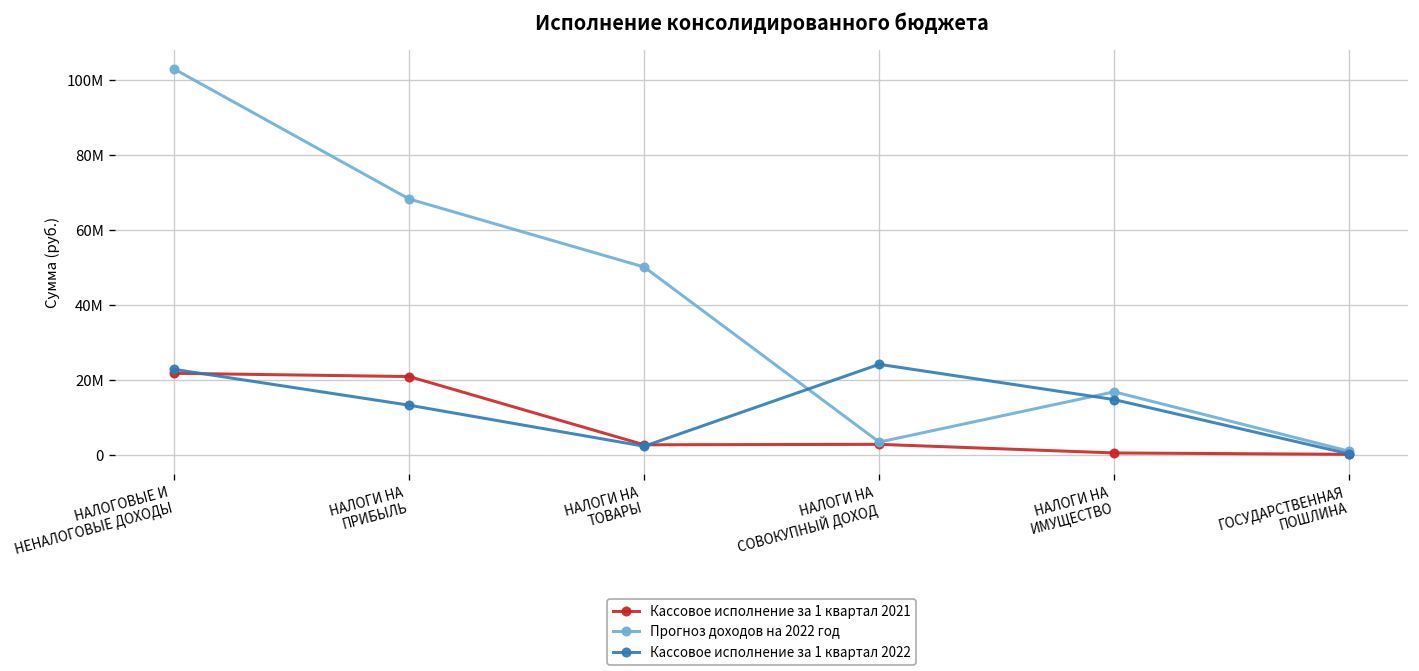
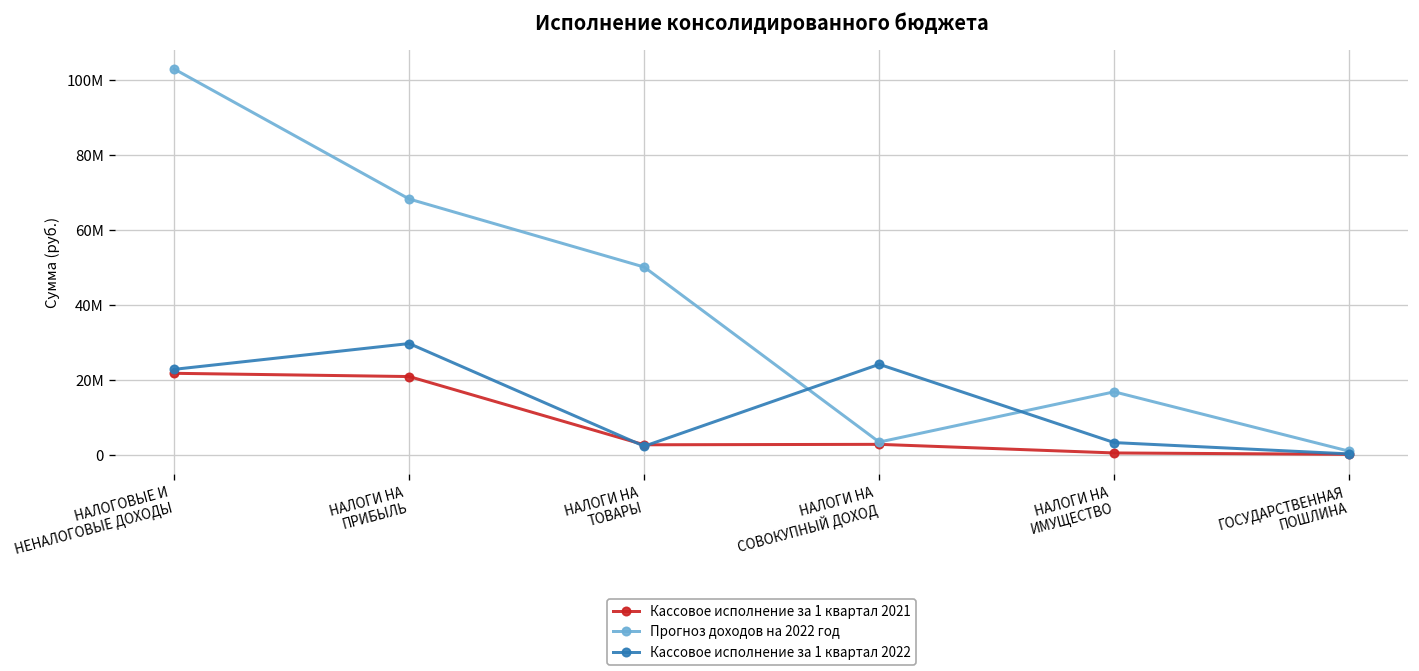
  {
    "Кассовое исполнение за 1 квартал 2021": {
      "НАЛОГОВЫЕ И НЕНАЛОГОВЫЕ ДОХОДЫ": 22000000,
      "НАЛОГИ НА ПРИБЫЛЬ": 21000000,
      "НАЛОГИ НА ИМУЩЕСТВО": 1000000
    },
    "Прогноз доходов на 2022 год": {
      "НАЛОГОВЫЕ И НЕНАЛОГОВЫЕ ДОХОДЫ": 103000000,
      "НАЛОГИ НА ПРИБЫЛЬ": 68000000,
      "НАЛОГИ НА ТОВАРЫ": 50000000,
      "НАЛОГИ НА ИМУЩЕСТВО": 17000000
    },
    "Кассовое исполнение за 1 квартал 2022": {
      "НАЛОГОВЫЕ И НЕНАЛОГОВЫЕ ДОХОДЫ": 23000000,
-     "НАЛОГИ НА ПРИБЫЛЬ": 13000000,
+     "НАЛОГИ НА ПРИБЫЛЬ": 30000000,
      "НАЛОГИ НА СОВОКУПНЫЙ ДОХОД": 24000000,
-     "НАЛОГИ НА ИМУЩЕСТВО": 15000000
+     "НАЛОГИ НА ИМУЩЕСТВО": 3000000
    }
  }
